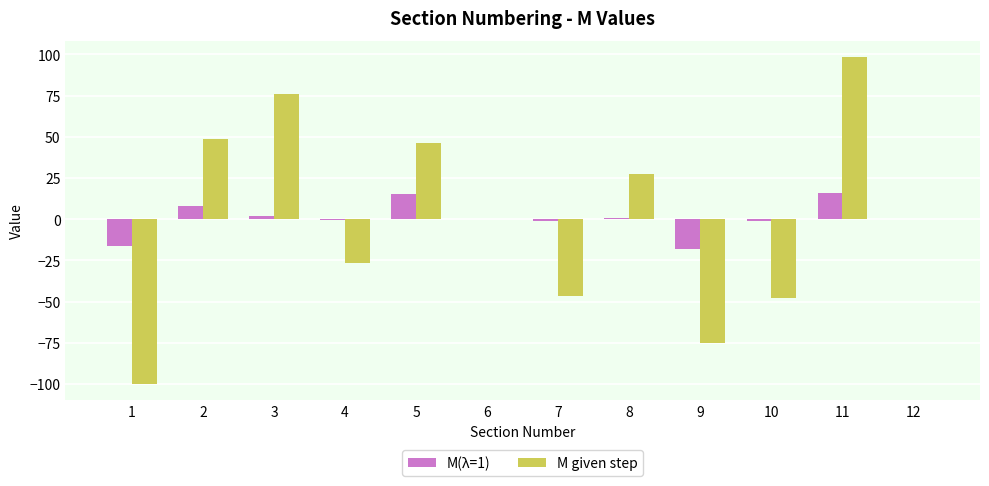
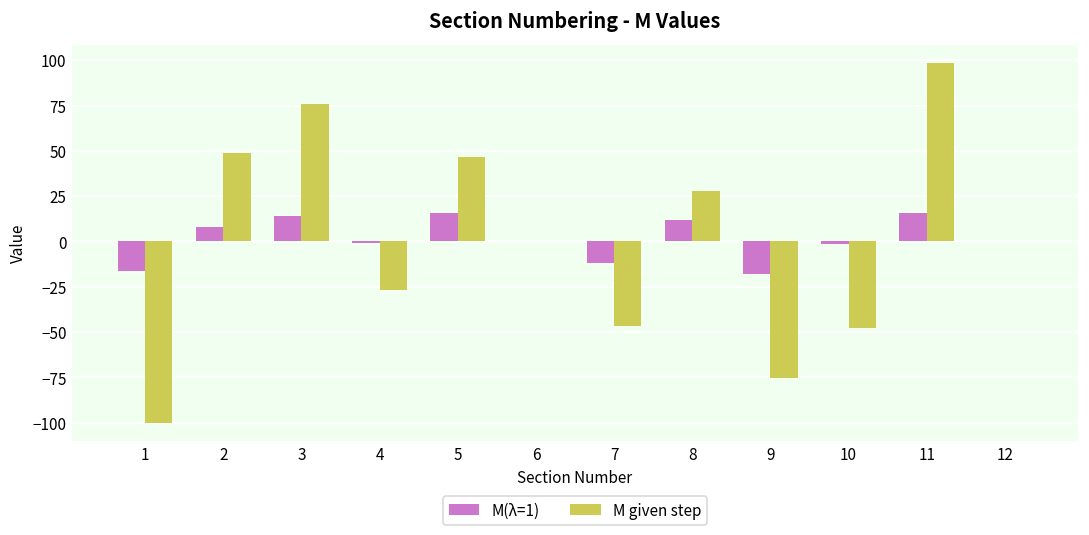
  {
    "M(λ=1)": {
      "1": -16,
      "2": 8,
-     "3": 2,
+     "3": 14,
      "5": 15,
      "6": 0,
-     "7": -1,
-     "8": 1,
+     "7": -12,
+     "8": 12,
      "9": -18,
      "11": 16,
      "12": 0
    },
    "M given step": {
      "1": -100,
      "2": 49,
      "3": 76,
      "4": -27,
      "5": 46,
      "6": 0,
      "7": -46,
      "8": 28,
      "9": -75,
      "10": -48,
      "11": 98,
      "12": 0
    }
  }
